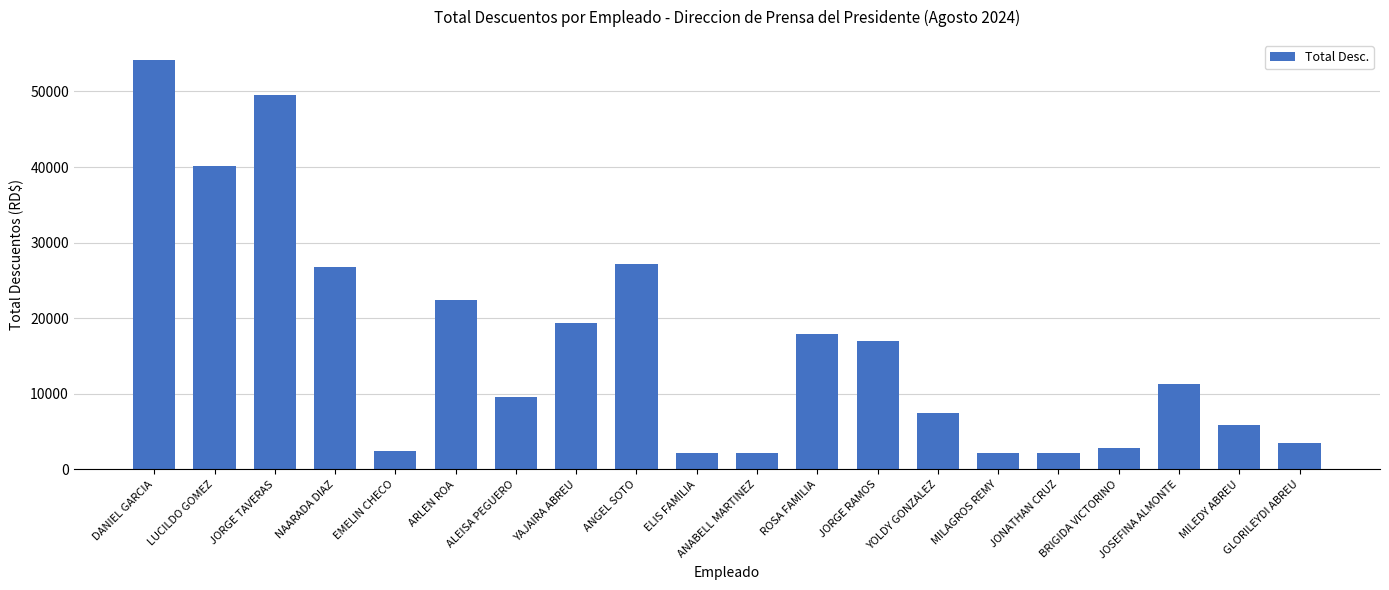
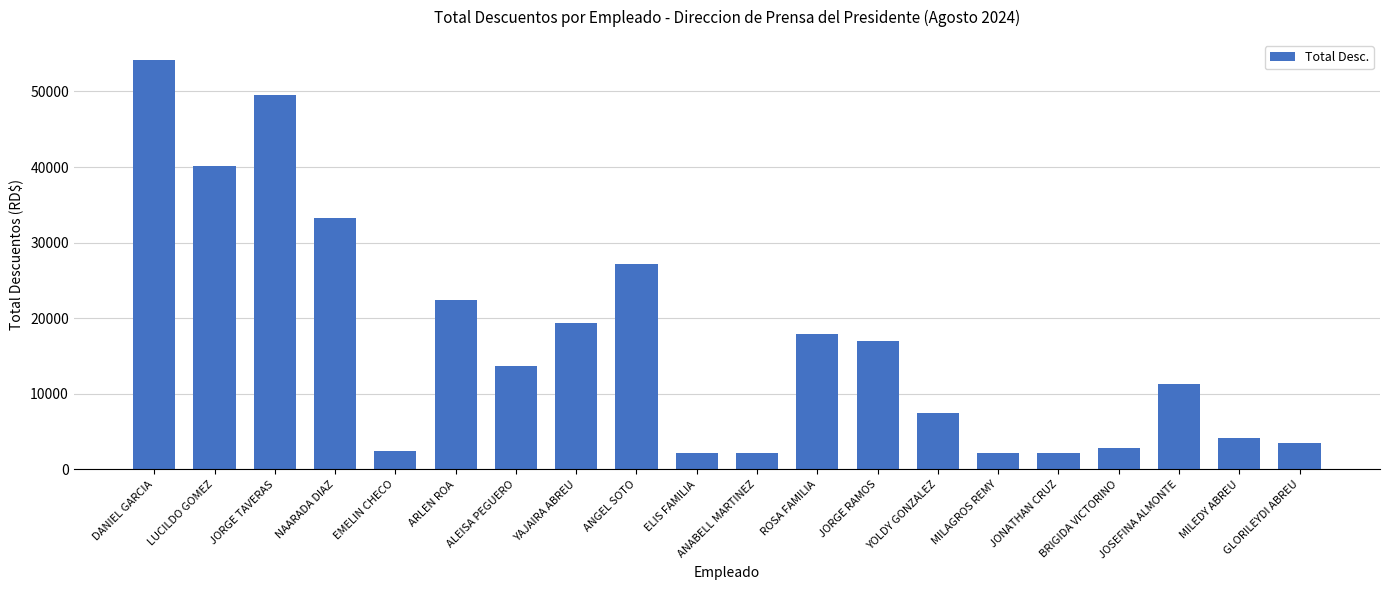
  {
    "DANIEL GARCIA": 54000,
    "LUCILDO GOMEZ": 40000,
    "JORGE TAVERAS": 50000,
-   "NAARADA DIAZ": 27000,
+   "NAARADA DIAZ": 33000,
    "EMELIN CHECO": 3000,
    "ARLEN ROA": 22000,
-   "ALEISA PEGUERO": 10000,
+   "ALEISA PEGUERO": 14000,
    "YAJAIRA ABREU": 19000,
    "ANGEL SOTO": 27000,
    "ELIS FAMILIA": 2000,
    "ANABELL MARTINEZ": 2000,
    "ROSA FAMILIA": 18000,
    "JORGE RAMOS": 17000,
    "YOLDY GONZALEZ": 8000,
    "MILAGROS REMY": 2000,
    "JONATHAN CRUZ": 2000,
    "BRIGIDA VICTORINO": 3000,
    "JOSEFINA ALMONTE": 11000,
-   "MILEDY ABREU": 6000,
+   "MILEDY ABREU": 4000,
    "GLORILEYDI ABREU": 4000
  }
